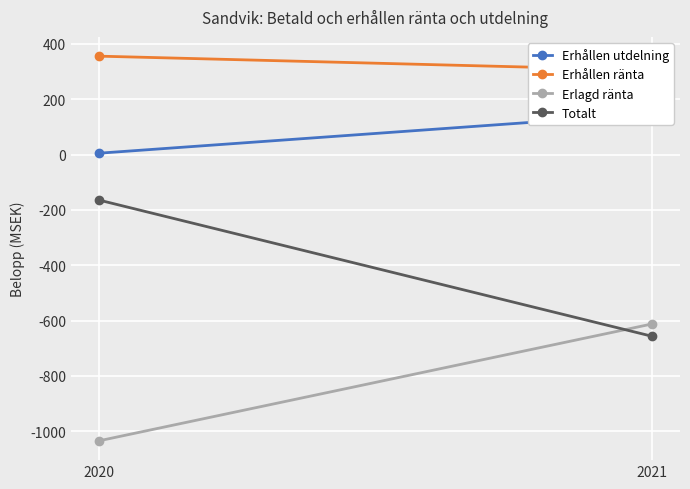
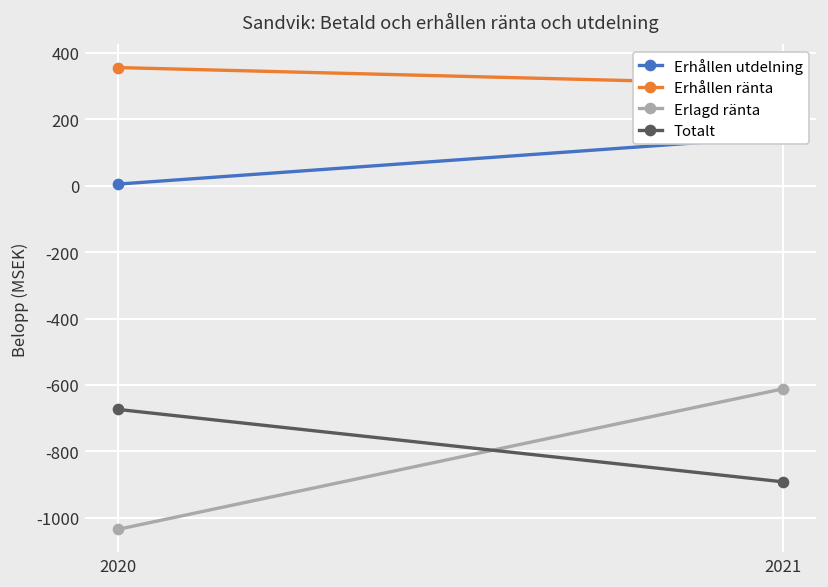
  {
    "Erhållen utdelning": {
      "2020": 10
    },
    "Erhållen ränta": {
      "2020": 360
    },
    "Erlagd ränta": {
      "2020": -1040,
      "2021": -610
    },
    "Totalt": {
-     "2020": -160,
-     "2021": -660
+     "2020": -670,
+     "2021": -890
    }
  }
